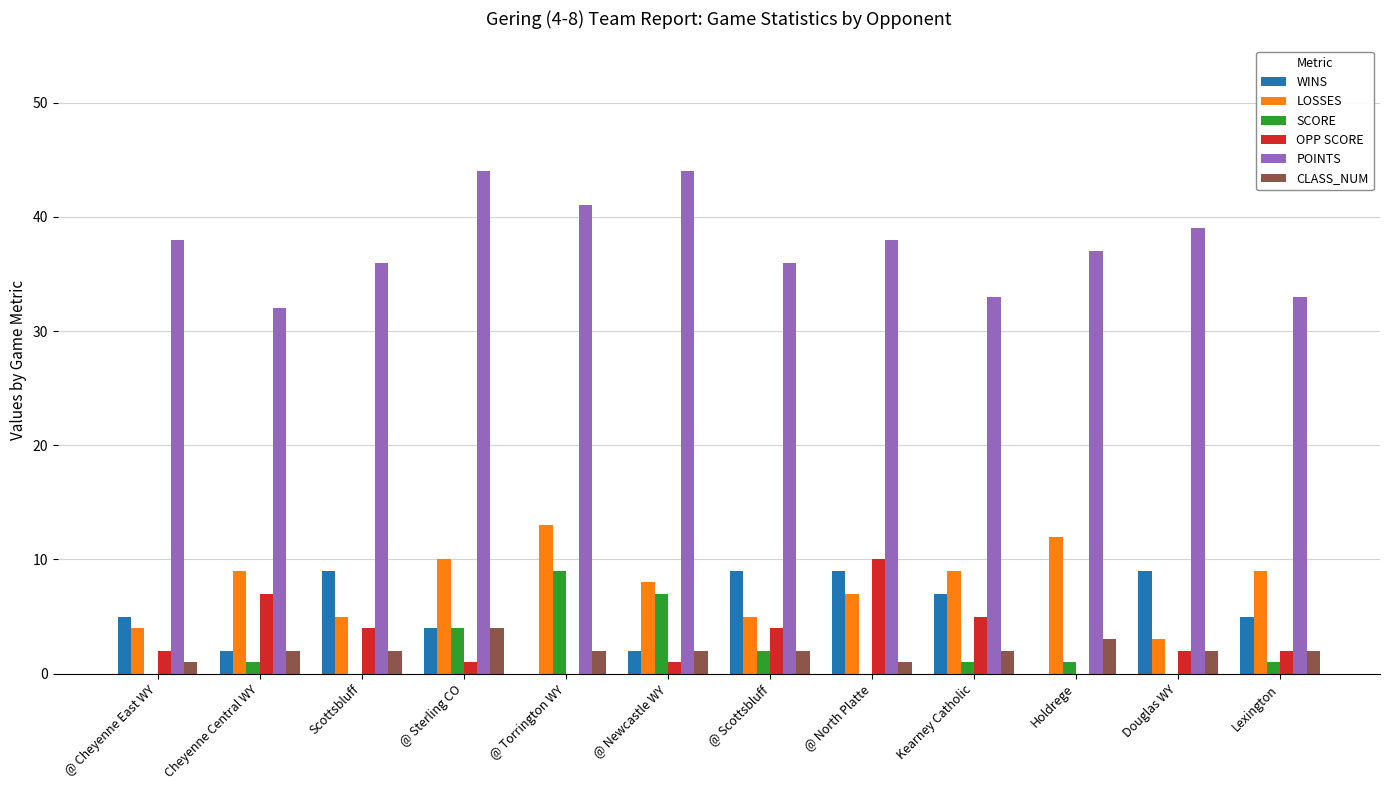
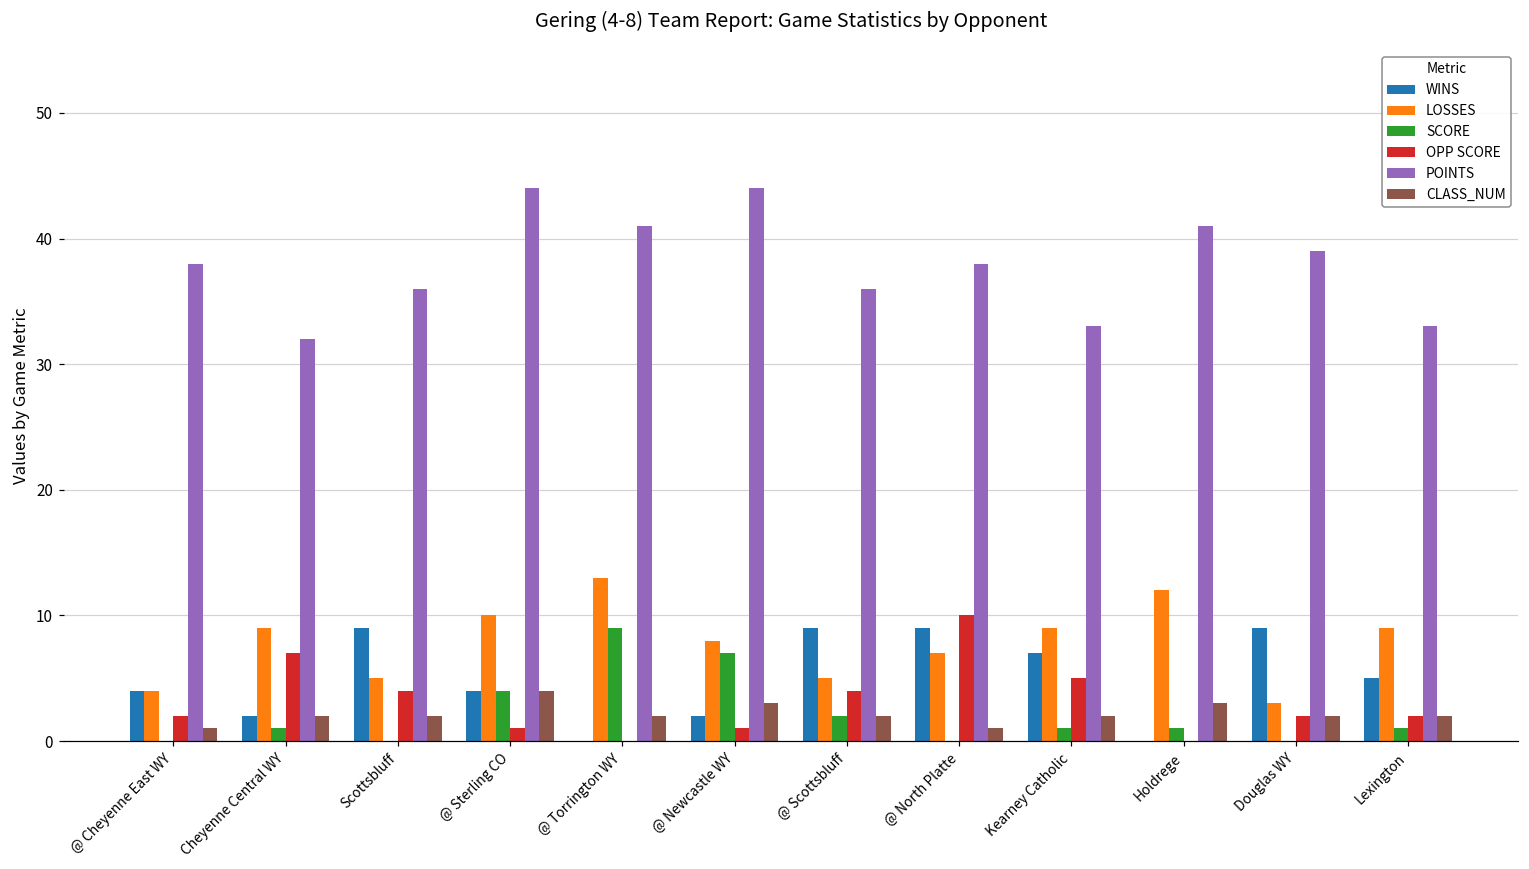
  {
    "WINS": {
-     "@ Cheyenne East WY": 5,
+     "@ Cheyenne East WY": 4,
      "Cheyenne Central WY": 2,
      "Scottsbluff": 9,
      "@ Sterling CO": 4,
      "@ Torrington WY": 0,
      "@ Newcastle WY": 2,
      "@ Scottsbluff": 9,
      "@ North Platte": 9,
      "Kearney Catholic": 7,
      "Holdrege": 0,
      "Douglas WY": 9,
      "Lexington": 5
    },
    "LOSSES": {
      "@ Cheyenne East WY": 4,
      "Cheyenne Central WY": 9,
      "Scottsbluff": 5,
      "@ Sterling CO": 10,
      "@ Torrington WY": 13,
      "@ Newcastle WY": 8,
      "@ Scottsbluff": 5,
      "@ North Platte": 7,
      "Kearney Catholic": 9,
      "Holdrege": 12,
      "Douglas WY": 3,
      "Lexington": 9
    },
    "SCORE": {
      "@ Cheyenne East WY": 0,
      "Cheyenne Central WY": 1,
      "Scottsbluff": 0,
      "@ Sterling CO": 4,
      "@ Torrington WY": 9,
      "@ Newcastle WY": 7,
      "@ Scottsbluff": 2,
      "@ North Platte": 0,
      "Kearney Catholic": 1,
      "Holdrege": 1,
      "Douglas WY": 0,
      "Lexington": 1
    },
    "OPP SCORE": {
      "@ Cheyenne East WY": 2,
      "Cheyenne Central WY": 7,
      "Scottsbluff": 4,
      "@ Sterling CO": 1,
      "@ Torrington WY": 0,
      "@ Newcastle WY": 1,
      "@ Scottsbluff": 4,
      "@ North Platte": 10,
      "Kearney Catholic": 5,
      "Holdrege": 0,
      "Douglas WY": 2,
      "Lexington": 2
    },
    "POINTS": {
      "@ Cheyenne East WY": 38,
      "Cheyenne Central WY": 32,
      "Scottsbluff": 36,
      "@ Sterling CO": 44,
      "@ Torrington WY": 41,
      "@ Newcastle WY": 44,
      "@ Scottsbluff": 36,
      "@ North Platte": 38,
      "Kearney Catholic": 33,
-     "Holdrege": 37,
+     "Holdrege": 41,
      "Douglas WY": 39,
      "Lexington": 33
    },
    "CLASS_NUM": {
      "@ Cheyenne East WY": 1,
      "Cheyenne Central WY": 2,
      "Scottsbluff": 2,
      "@ Sterling CO": 4,
      "@ Torrington WY": 2,
-     "@ Newcastle WY": 2,
+     "@ Newcastle WY": 3,
      "@ Scottsbluff": 2,
      "@ North Platte": 1,
      "Kearney Catholic": 2,
      "Holdrege": 3,
      "Douglas WY": 2,
      "Lexington": 2
    }
  }
